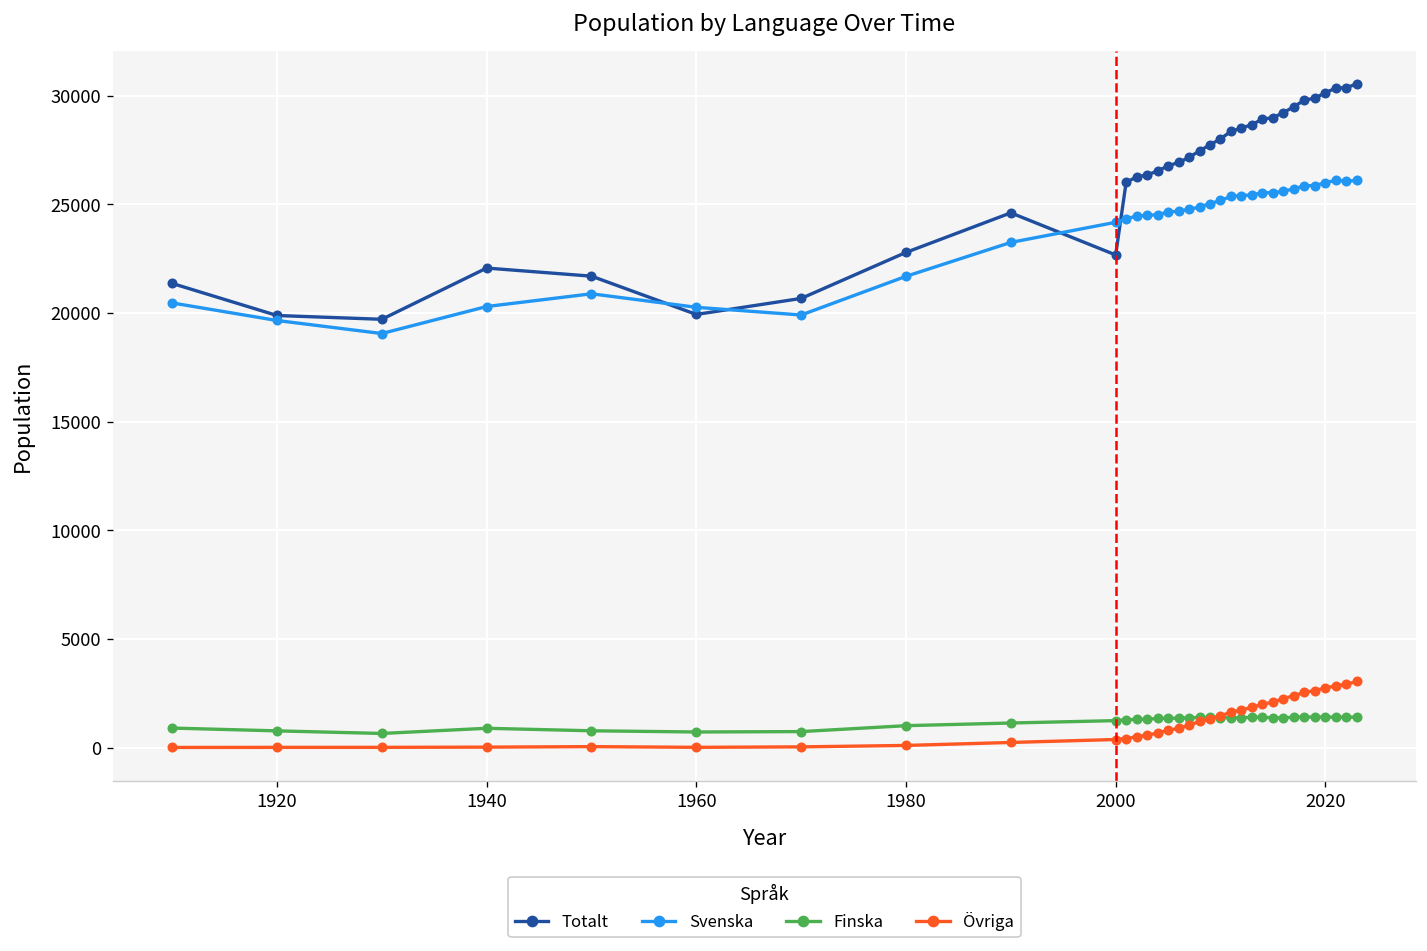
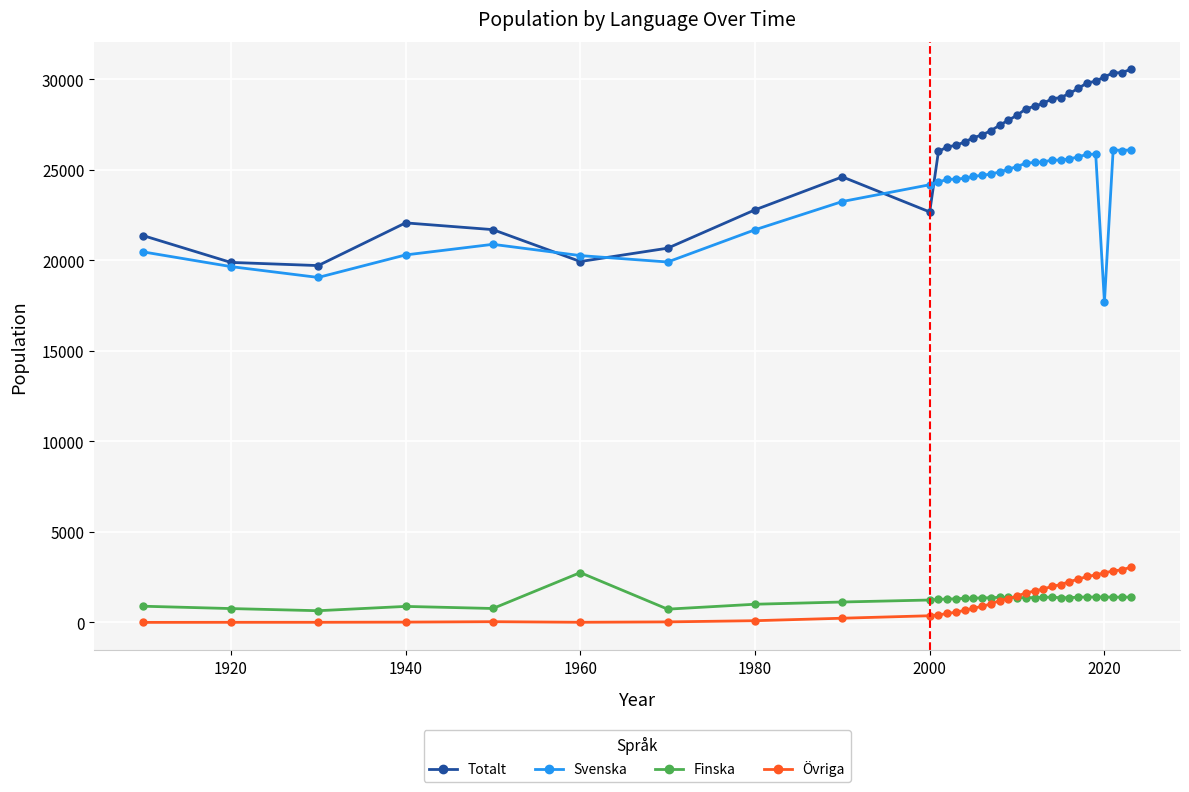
  {
    "Totalt": {
      "1920": 19900,
      "1940": 22100,
      "1960": 19900,
      "1980": 22800,
      "2000": 22700,
      "2020": 30100
    },
    "Svenska": {
      "1920": 19700,
      "1940": 20300,
      "1960": 20300,
      "1980": 21700,
      "2000": 24200,
-     "2020": 26000
+     "2020": 17700
    },
    "Finska": {
      "1920": 800,
      "1940": 900,
-     "1960": 700,
+     "1960": 2800,
      "1980": 1000,
      "2000": 1200,
      "2020": 1400
    },
    "Övriga": {
      "1920": 0,
      "1940": 0,
      "1960": 0,
      "1980": 100,
      "2000": 400,
      "2020": 2700
    }
  }
